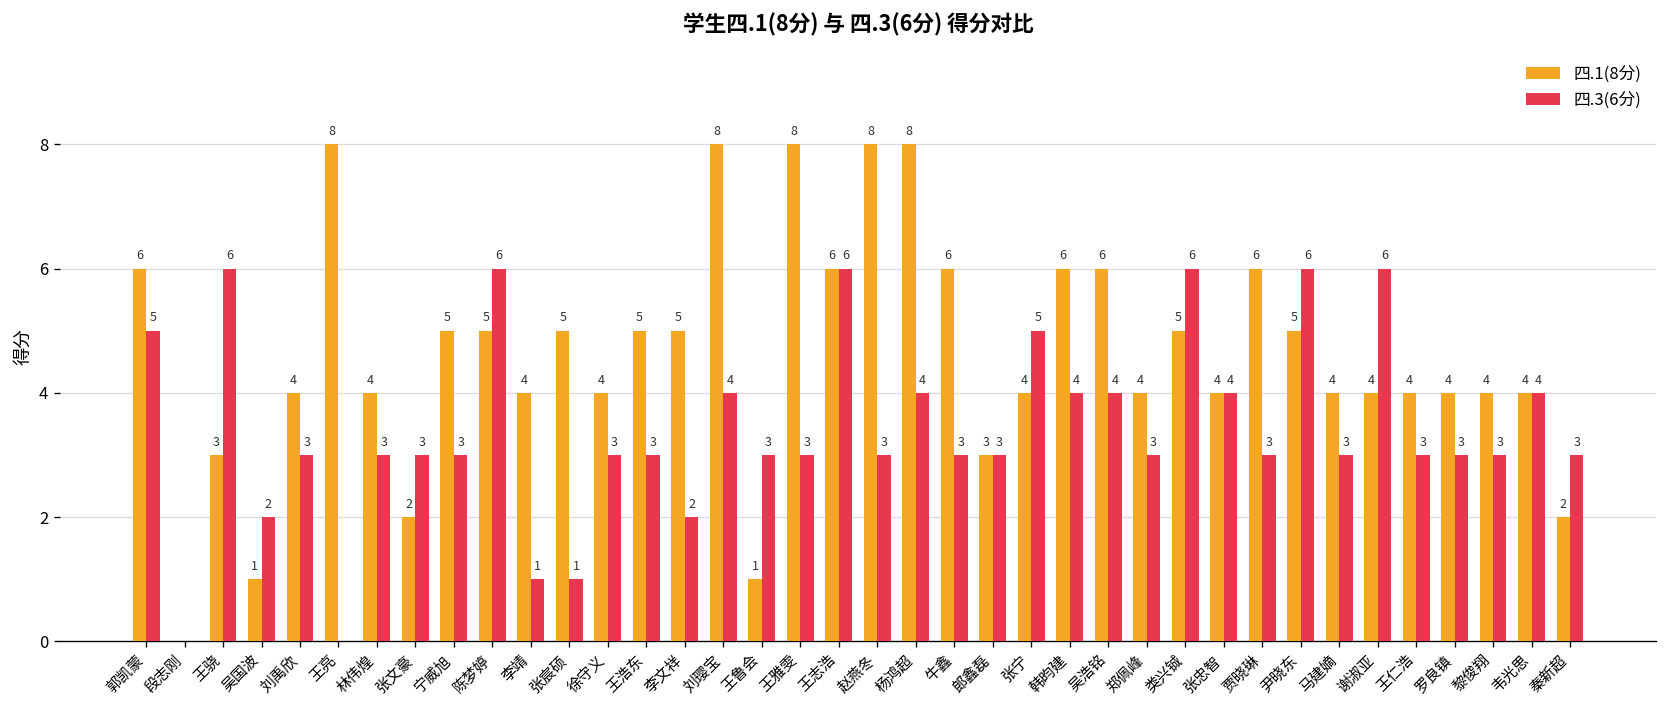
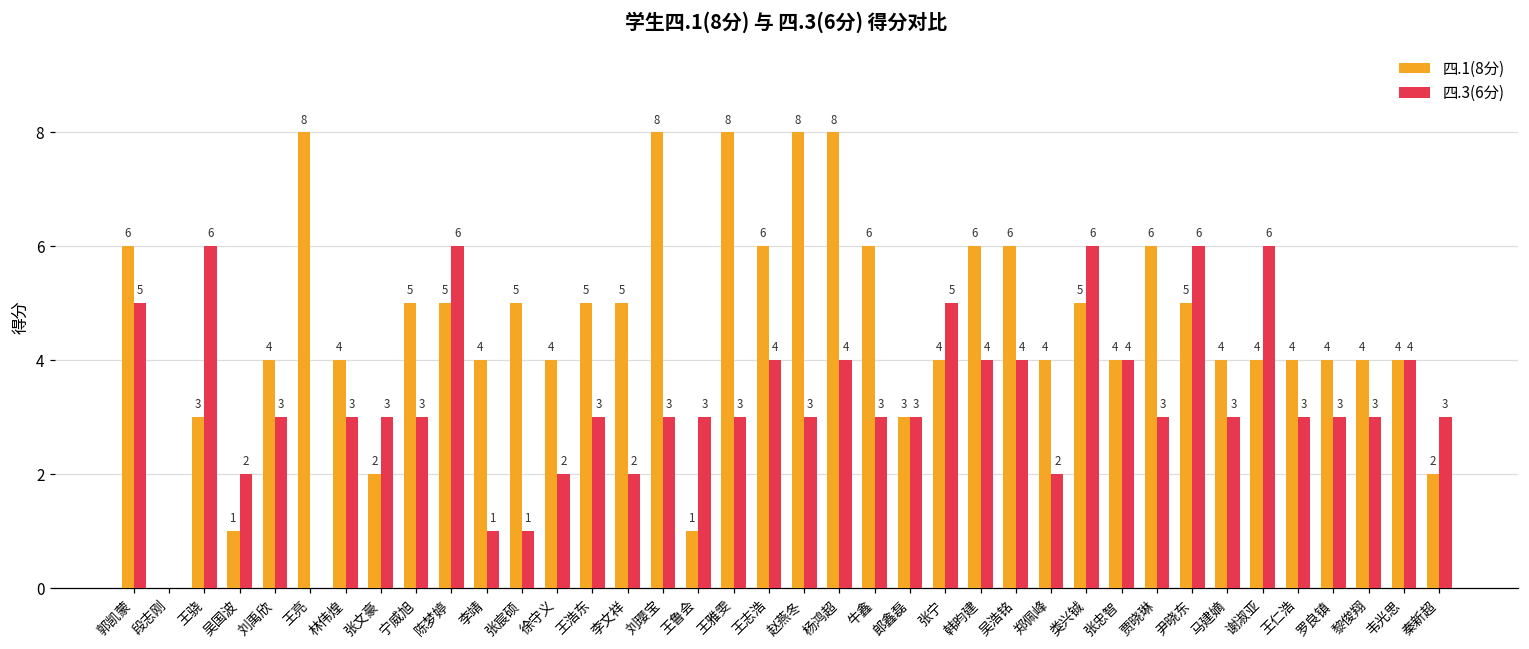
  {
    "四.1(8分)": {
      "郭凯蒙": 6,
      "王骁": 3,
      "吴国波": 1,
      "刘禹欣": 4,
      "王亮": 8,
      "林伟煌": 4,
      "张文豪": 2,
      "宁威旭": 5,
      "陈梦婷": 5,
      "李靖": 4,
      "张宸硕": 5,
      "徐守义": 4,
      "王浩东": 5,
      "李文祥": 5,
      "刘璎宝": 8,
      "王鲁会": 1,
      "王雅雯": 8,
      "王志浩": 6,
      "赵燕冬": 8,
      "杨鸿超": 8,
      "牛鑫": 6,
      "郎鑫磊": 3,
      "张宁": 4,
      "韩昀建": 6,
      "吴浩铭": 6,
      "郑佩峰": 4,
      "类兴铖": 5,
      "张忠智": 4,
      "贾晓琳": 6,
      "尹晓东": 5,
      "马建嫡": 4,
      "谢淑亚": 4,
      "王仁浩": 4,
      "罗良镇": 4,
      "黎俊翔": 4,
      "韦光思": 4,
      "秦新超": 2
    },
    "四.3(6分)": {
      "郭凯蒙": 5,
      "王骁": 6,
      "吴国波": 2,
      "刘禹欣": 3,
      "林伟煌": 3,
      "张文豪": 3,
      "宁威旭": 3,
      "陈梦婷": 6,
      "李靖": 1,
      "张宸硕": 1,
-     "徐守义": 3,
+     "徐守义": 2,
      "王浩东": 3,
      "李文祥": 2,
-     "刘璎宝": 4,
+     "刘璎宝": 3,
      "王鲁会": 3,
      "王雅雯": 3,
-     "王志浩": 6,
+     "王志浩": 4,
      "赵燕冬": 3,
      "杨鸿超": 4,
      "牛鑫": 3,
      "郎鑫磊": 3,
      "张宁": 5,
      "韩昀建": 4,
      "吴浩铭": 4,
-     "郑佩峰": 3,
+     "郑佩峰": 2,
      "类兴铖": 6,
      "张忠智": 4,
      "贾晓琳": 3,
      "尹晓东": 6,
      "马建嫡": 3,
      "谢淑亚": 6,
      "王仁浩": 3,
      "罗良镇": 3,
      "黎俊翔": 3,
      "韦光思": 4,
      "秦新超": 3
    }
  }
